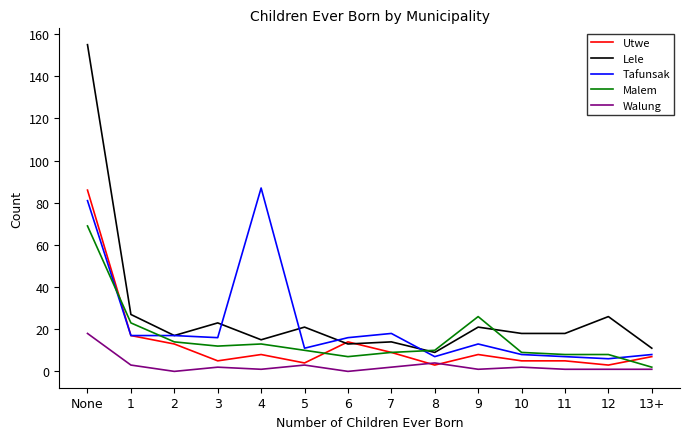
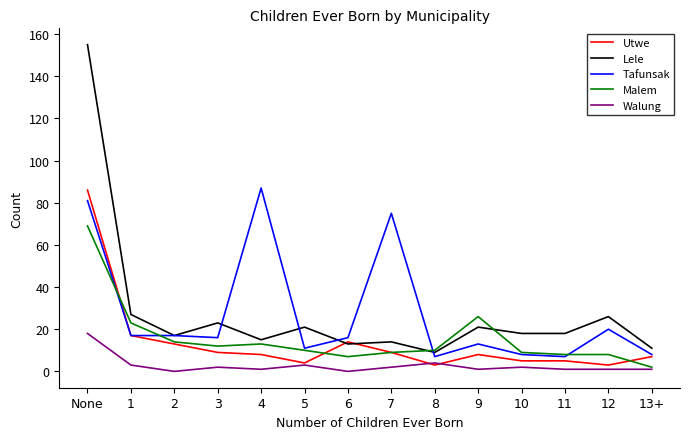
  {
    "Utwe": {
      "None": 86,
-     "3": 5,
+     "3": 9,
      "4": 8,
      "9": 8,
      "10": 5,
      "11": 5,
      "12": 3
    },
    "Lele": {
      "None": 155,
      "1": 27,
      "3": 23,
      "4": 15,
      "5": 21,
      "7": 14,
      "9": 21,
      "10": 18,
      "11": 18,
      "12": 26,
      "13+": 11
    },
    "Tafunsak": {
      "None": 81,
      "3": 16,
      "4": 87,
      "6": 16,
-     "7": 18,
+     "7": 75,
      "8": 7,
      "9": 13,
-     "12": 6
+     "12": 20
    },
    "Malem": {
      "None": 69,
      "1": 23,
      "3": 12,
      "4": 13,
      "6": 7,
      "9": 26,
      "12": 8
    },
    "Walung": {
      "None": 18,
      "1": 3,
      "2": 0,
      "3": 2,
      "4": 1,
      "6": 0,
      "7": 2,
      "9": 1,
      "10": 2,
      "11": 1,
      "12": 1
    }
  }
